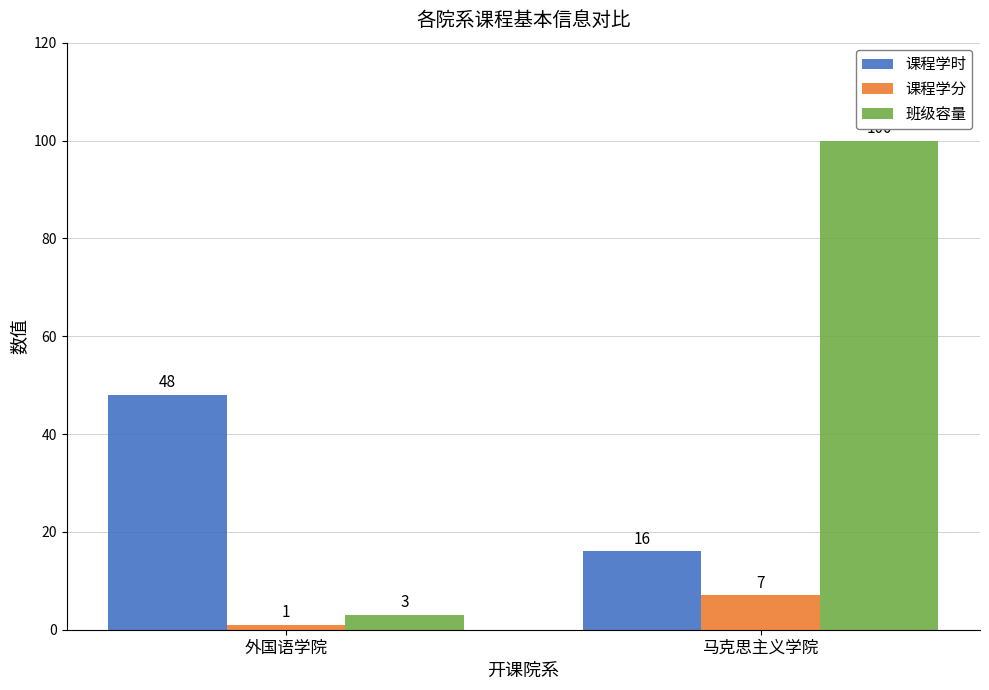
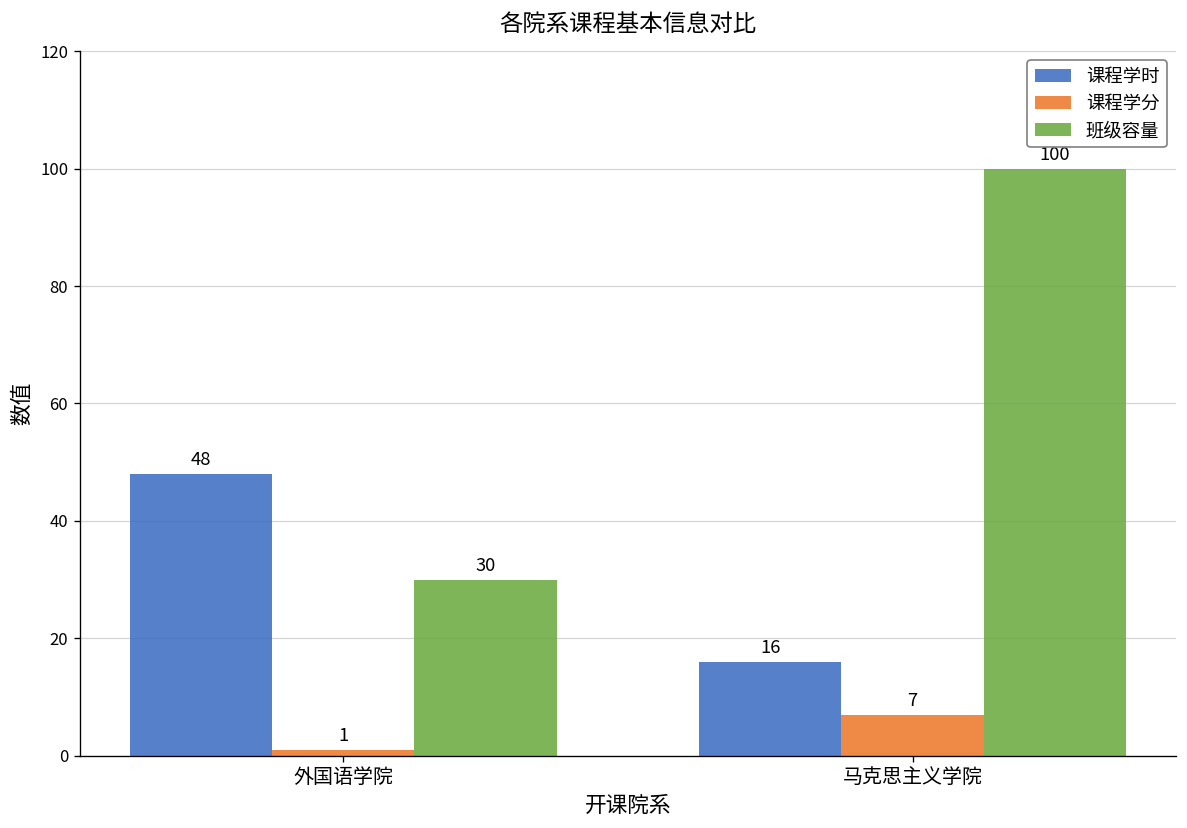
  {
    "课程学时": {
      "外国语学院": 48,
      "马克思主义学院": 16
    },
    "课程学分": {
      "外国语学院": 1,
      "马克思主义学院": 7
    },
    "班级容量": {
-     "外国语学院": 3
+     "外国语学院": 30
    }
  }
